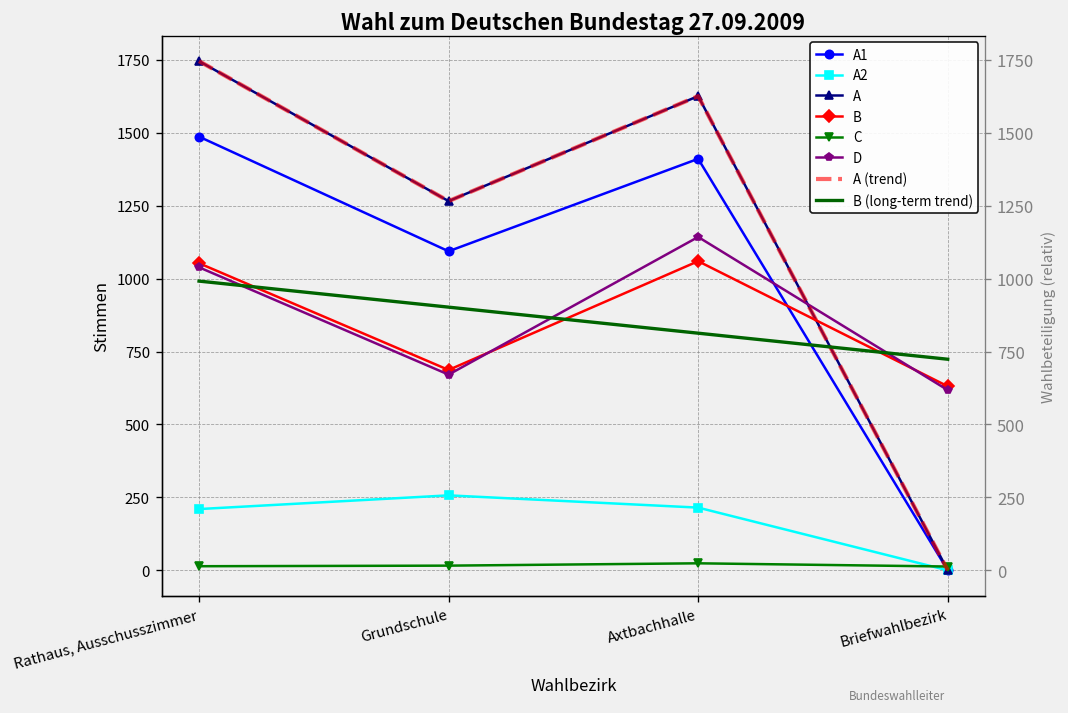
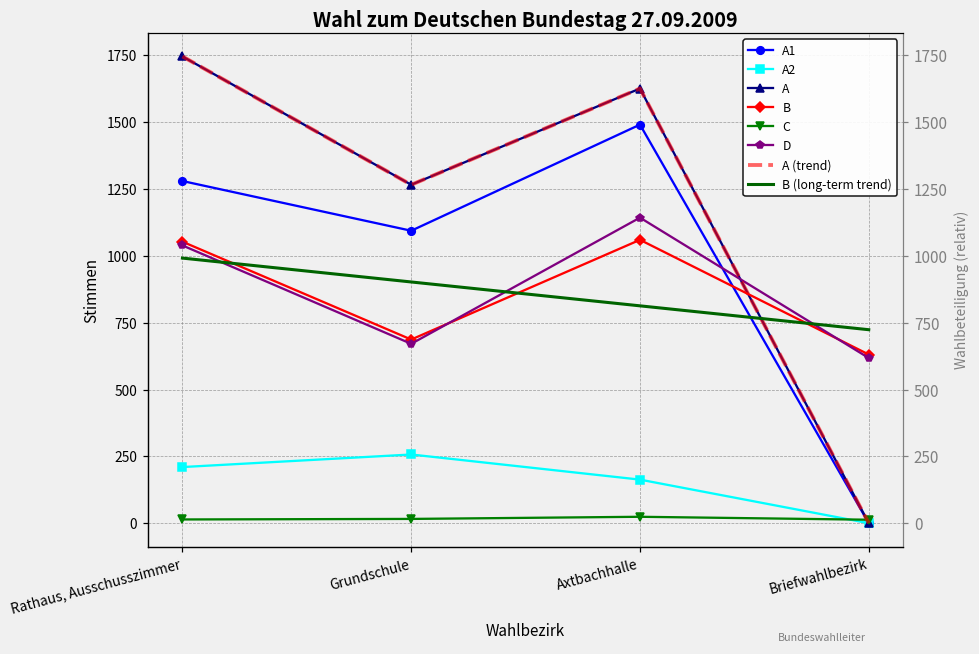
  {
    "A1": {
-     "Rathaus, Ausschusszimmer": 1490,
+     "Rathaus, Ausschusszimmer": 1280,
      "Grundschule": 1090,
-     "Axtbachhalle": 1410
+     "Axtbachhalle": 1490
    },
    "A2": {
      "Rathaus, Ausschusszimmer": 210,
      "Grundschule": 260,
-     "Axtbachhalle": 220
+     "Axtbachhalle": 160
    },
    "D": {
      "Rathaus, Ausschusszimmer": 1040,
      "Grundschule": 670,
      "Axtbachhalle": 1140,
      "Briefwahlbezirk": 620
    }
  }
